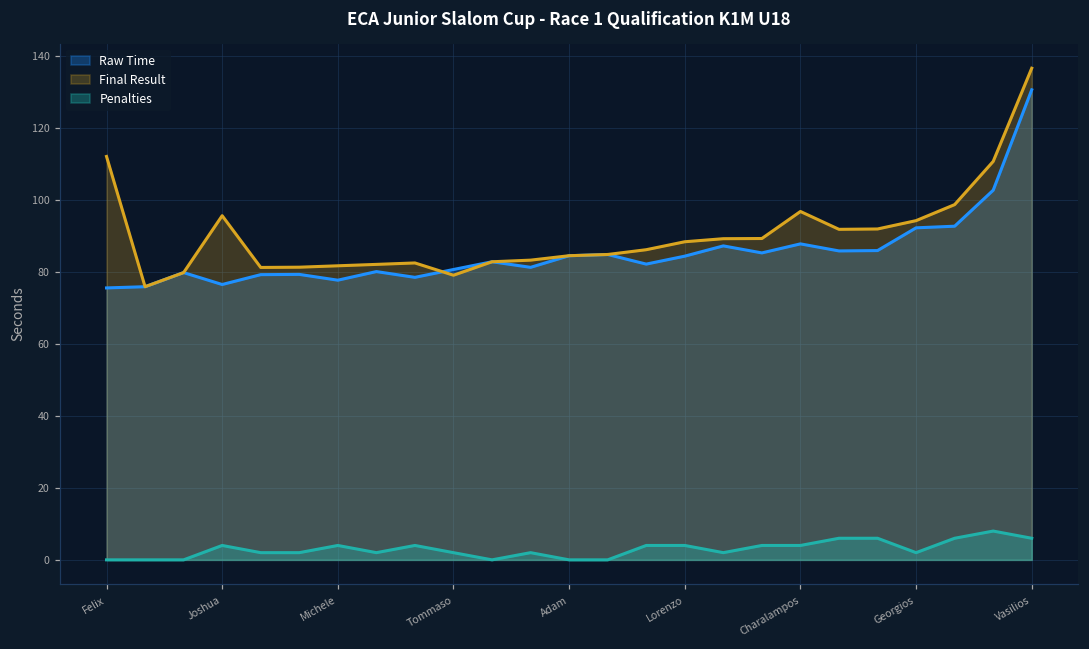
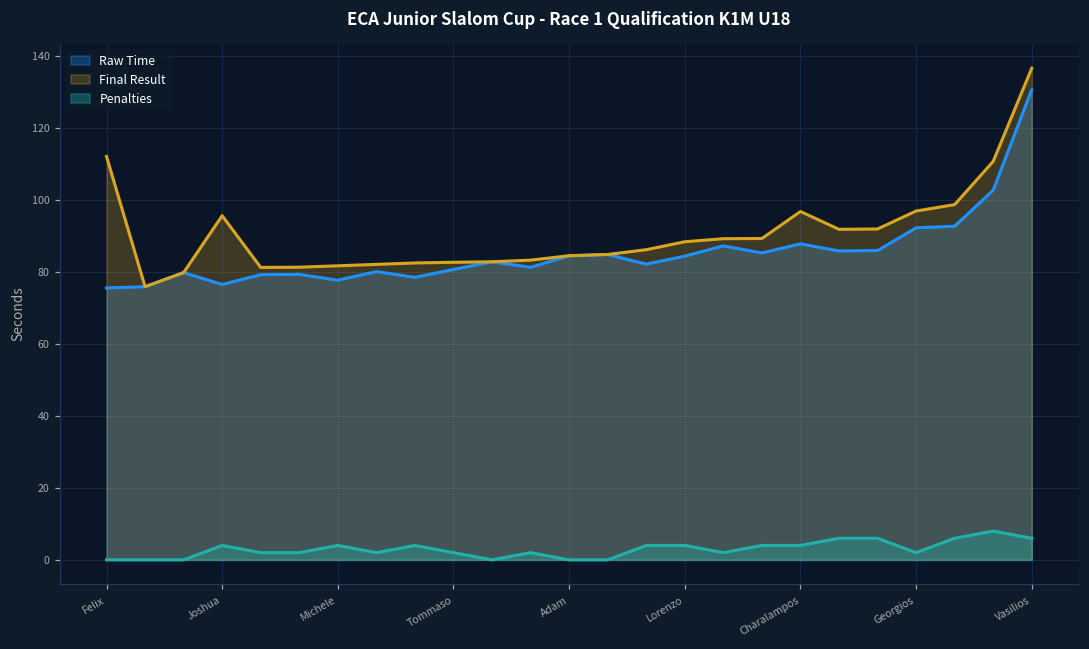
  {
    "Final Result": {
      "Felix": 112,
      "Joshua": 96,
      "Michele": 82,
-     "Tommaso": 79,
+     "Tommaso": 83,
      "Lorenzo": 88,
      "Charalampos": 97,
-     "Georgios": 94,
+     "Georgios": 97,
      "Vasilios": 137
    }
  }
